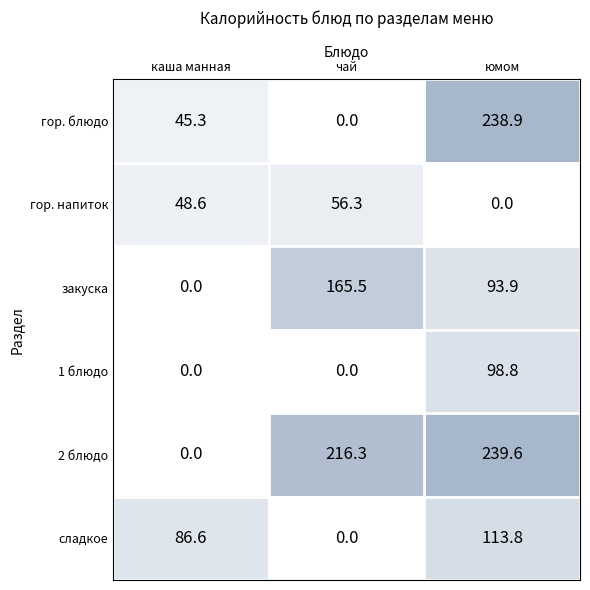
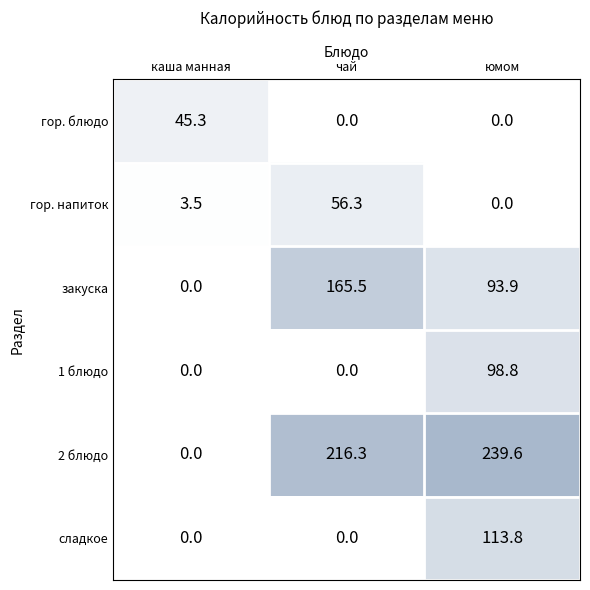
  {
    "гор. блюдо": {
      "каша манная": 45.3,
      "чай": 0.0,
-     "юмом": 238.9
+     "юмом": 0.0
    },
    "гор. напиток": {
-     "каша манная": 48.6,
+     "каша манная": 3.5,
      "чай": 56.3,
      "юмом": 0.0
    },
    "закуска": {
      "каша манная": 0.0,
      "чай": 165.5,
      "юмом": 93.9
    },
    "1 блюдо": {
      "каша манная": 0.0,
      "чай": 0.0,
      "юмом": 98.8
    },
    "2 блюдо": {
      "каша манная": 0.0,
      "чай": 216.3,
      "юмом": 239.6
    },
    "сладкое": {
-     "каша манная": 86.6,
+     "каша манная": 0.0,
      "чай": 0.0,
      "юмом": 113.8
    }
  }
